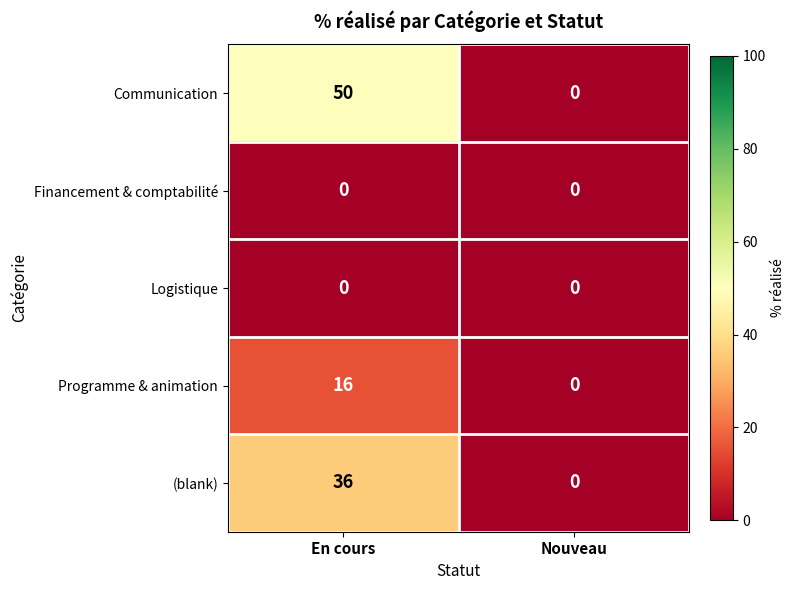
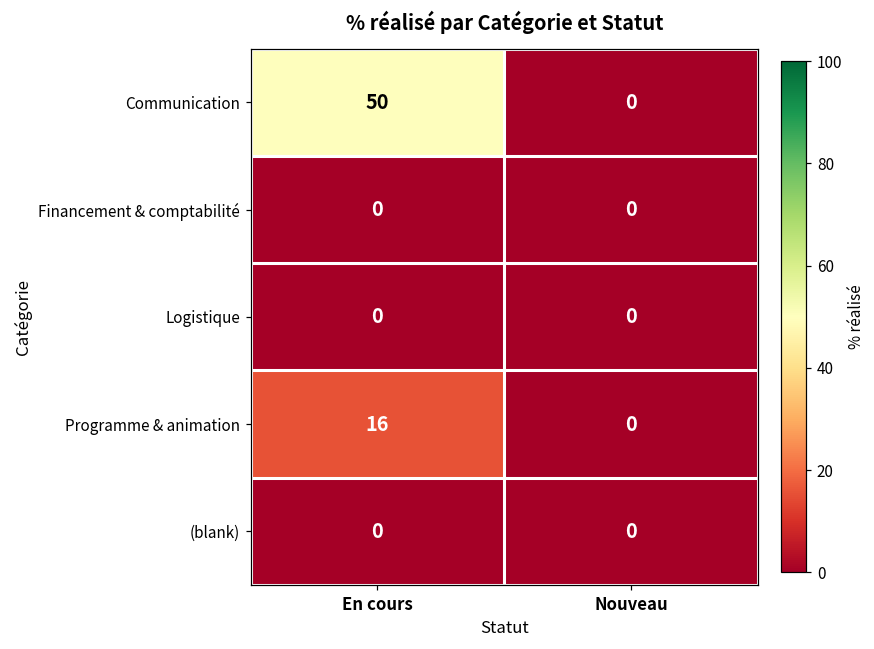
  {
    "Communication": {
      "En cours": 50,
      "Nouveau": 0
    },
    "Financement & comptabilité": {
      "En cours": 0,
      "Nouveau": 0
    },
    "Logistique": {
      "En cours": 0,
      "Nouveau": 0
    },
    "Programme & animation": {
      "En cours": 16,
      "Nouveau": 0
    },
    "(blank)": {
-     "En cours": 36,
+     "En cours": 0,
      "Nouveau": 0
    }
  }
